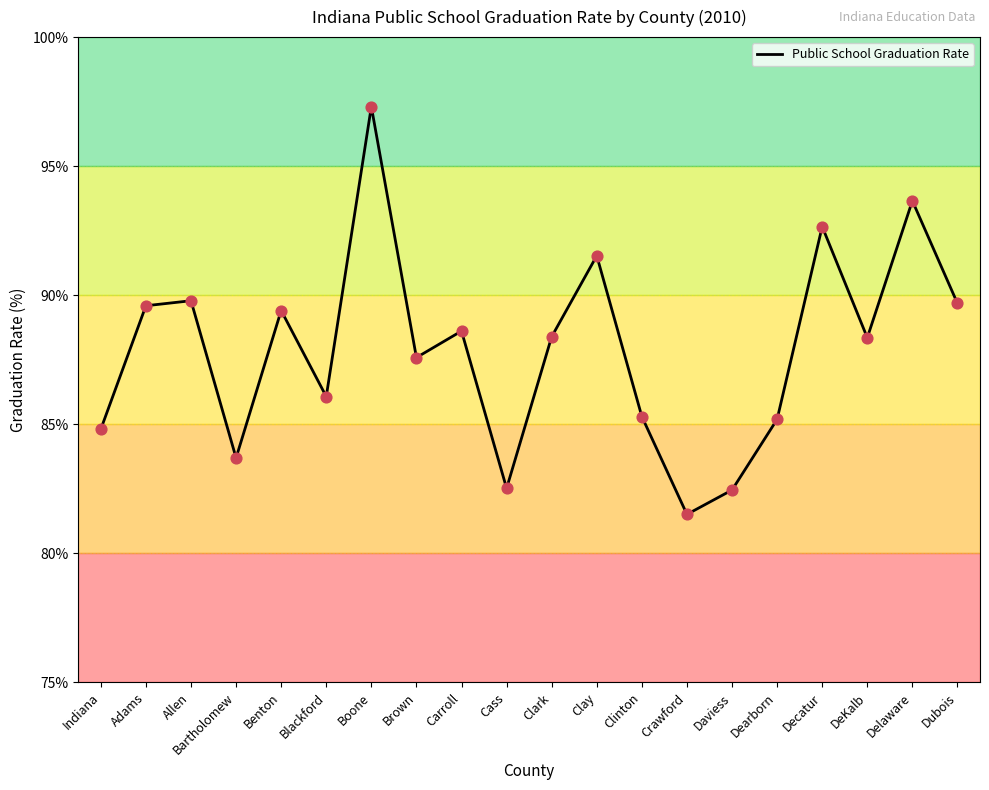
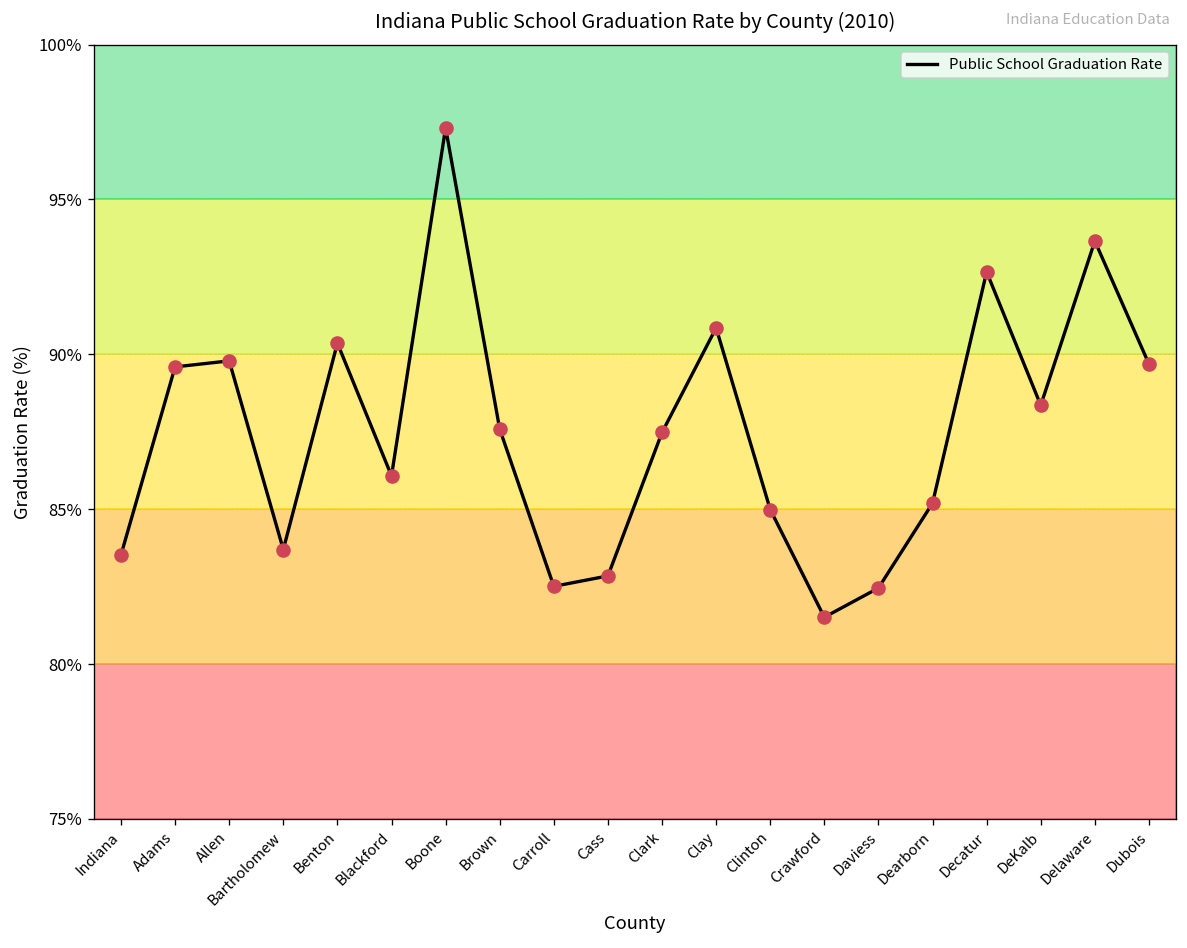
  {
-   "Indiana": "84.8%",
+   "Indiana": "83.5%",
    "Adams": "89.6%",
    "Allen": "89.8%",
    "Bartholomew": "83.7%",
-   "Benton": "89.4%",
+   "Benton": "90.4%",
    "Blackford": "86.1%",
    "Boone": "97.3%",
    "Brown": "87.6%",
-   "Carroll": "88.6%",
-   "Cass": "82.5%",
-   "Clark": "88.4%",
-   "Clay": "91.5%",
-   "Clinton": "85.3%",
+   "Carroll": "82.5%",
+   "Cass": "82.8%",
+   "Clark": "87.5%",
+   "Clay": "90.9%",
+   "Clinton": "85.0%",
    "Crawford": "81.5%",
    "Daviess": "82.5%",
    "Dearborn": "85.2%",
    "Decatur": "92.7%",
    "DeKalb": "88.4%",
    "Delaware": "93.7%",
    "Dubois": "89.7%"
  }
